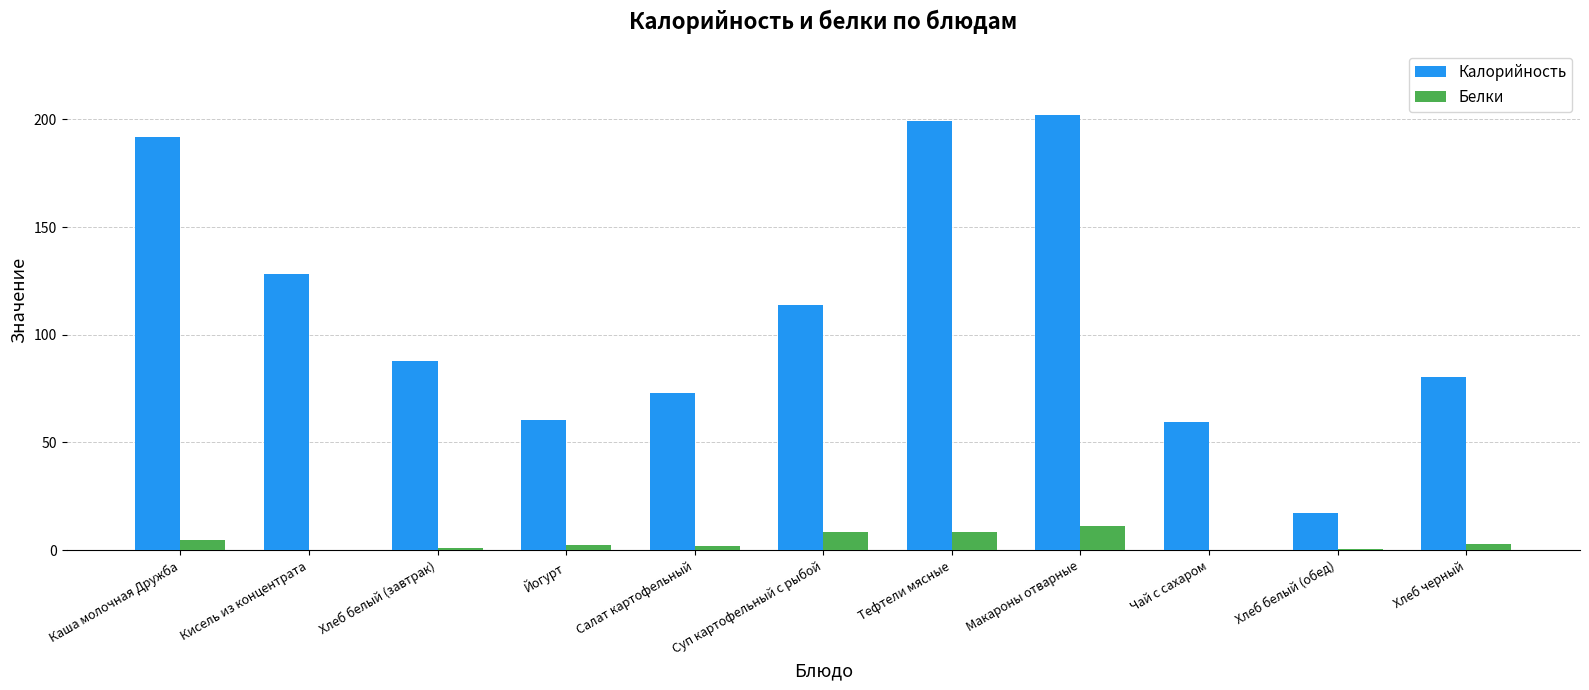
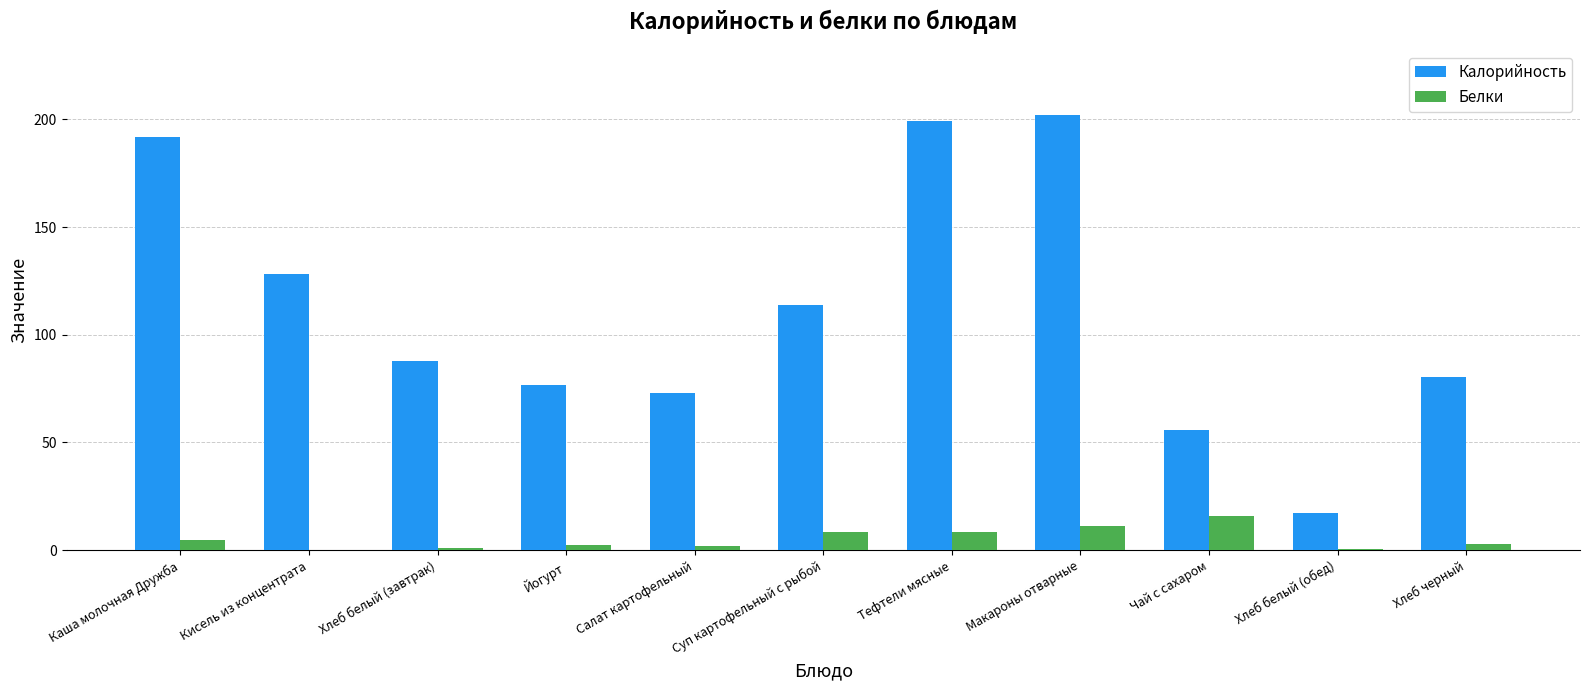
  {
    "Калорийность": {
      "Каша молочная Дружба": 192,
      "Кисель из концентрата": 128,
      "Хлеб белый (завтрак)": 88,
-     "Йогурт": 60,
+     "Йогурт": 77,
      "Салат картофельный": 73,
      "Суп картофельный с рыбой": 114,
      "Тефтели мясные": 199,
      "Макароны отварные": 202,
-     "Чай с сахаром": 60,
+     "Чай с сахаром": 56,
      "Хлеб белый (обед)": 17,
      "Хлеб черный": 80
    },
    "Белки": {
      "Каша молочная Дружба": 5,
      "Йогурт": 2,
      "Салат картофельный": 2,
      "Суп картофельный с рыбой": 8,
      "Тефтели мясные": 8,
      "Макароны отварные": 11,
-     "Чай с сахаром": 0,
+     "Чай с сахаром": 16,
      "Хлеб черный": 3
    }
  }
